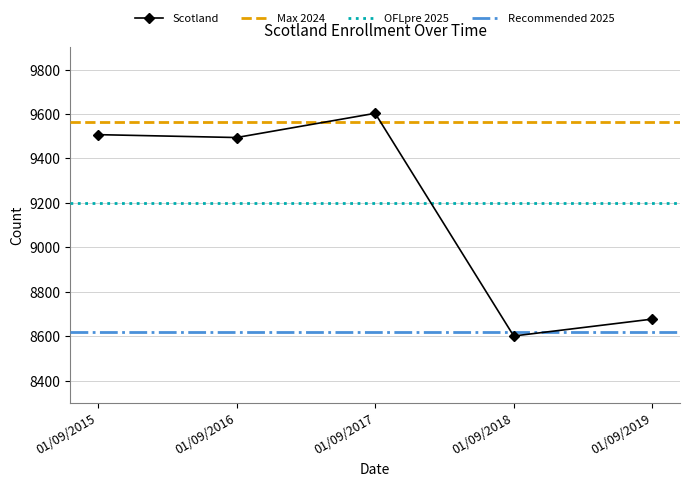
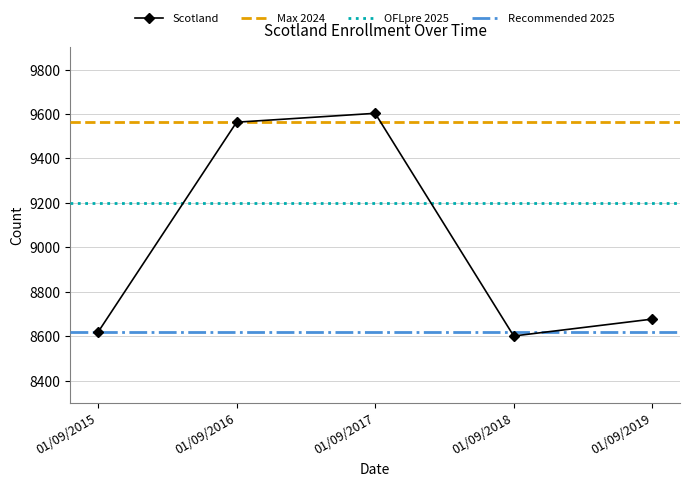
  {
-   "01/09/2015": 9510,
-   "01/09/2016": 9490,
+   "01/09/2015": 8620,
+   "01/09/2016": 9560,
    "01/09/2017": 9600,
    "01/09/2018": 8600,
    "01/09/2019": 8680
  }
